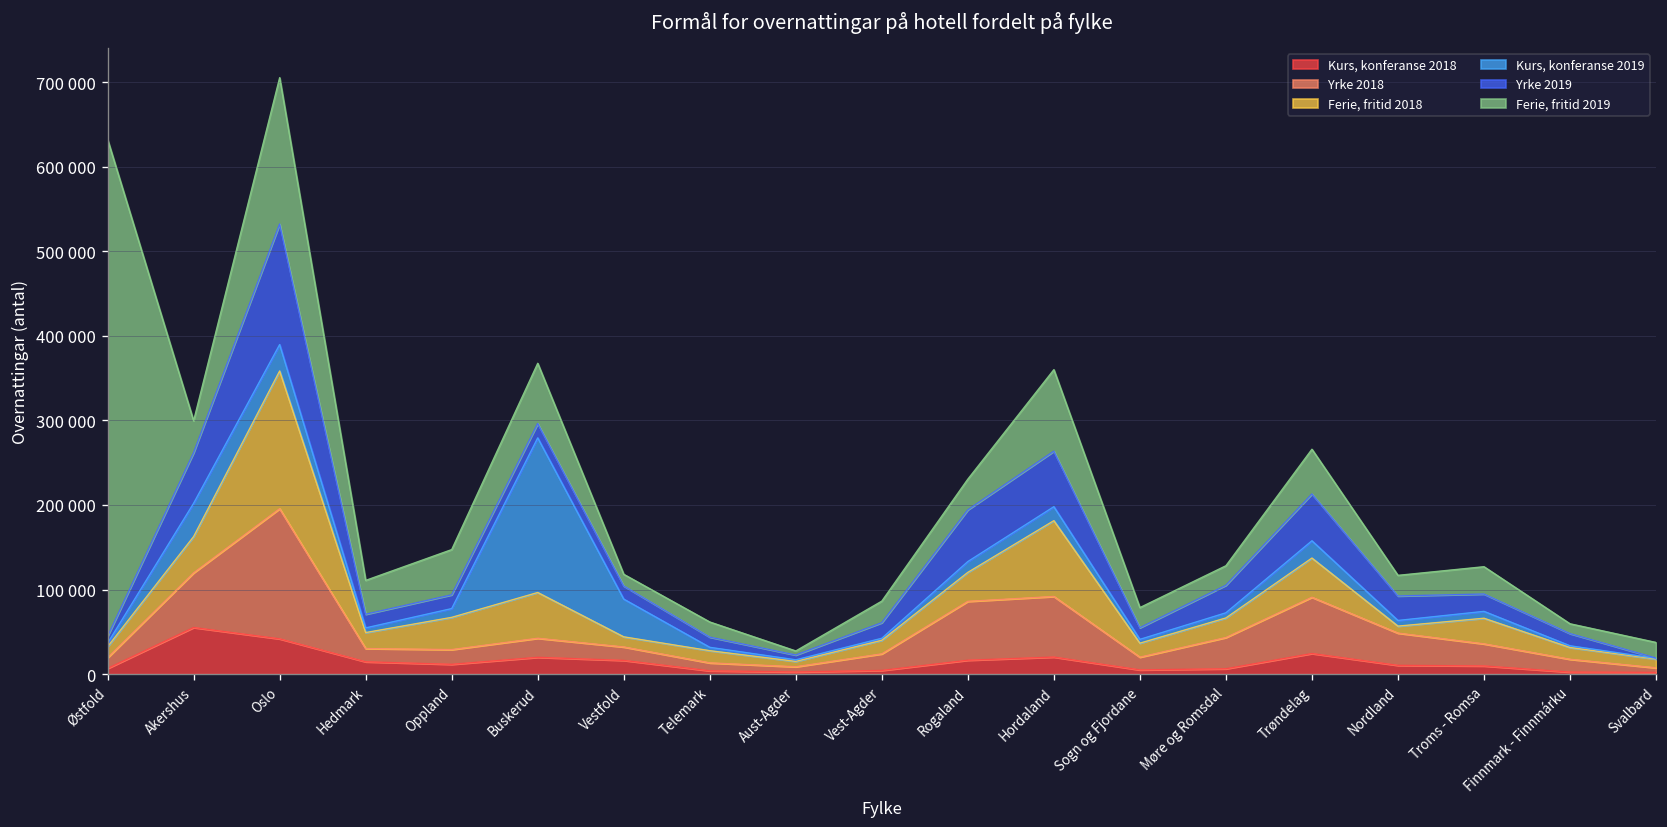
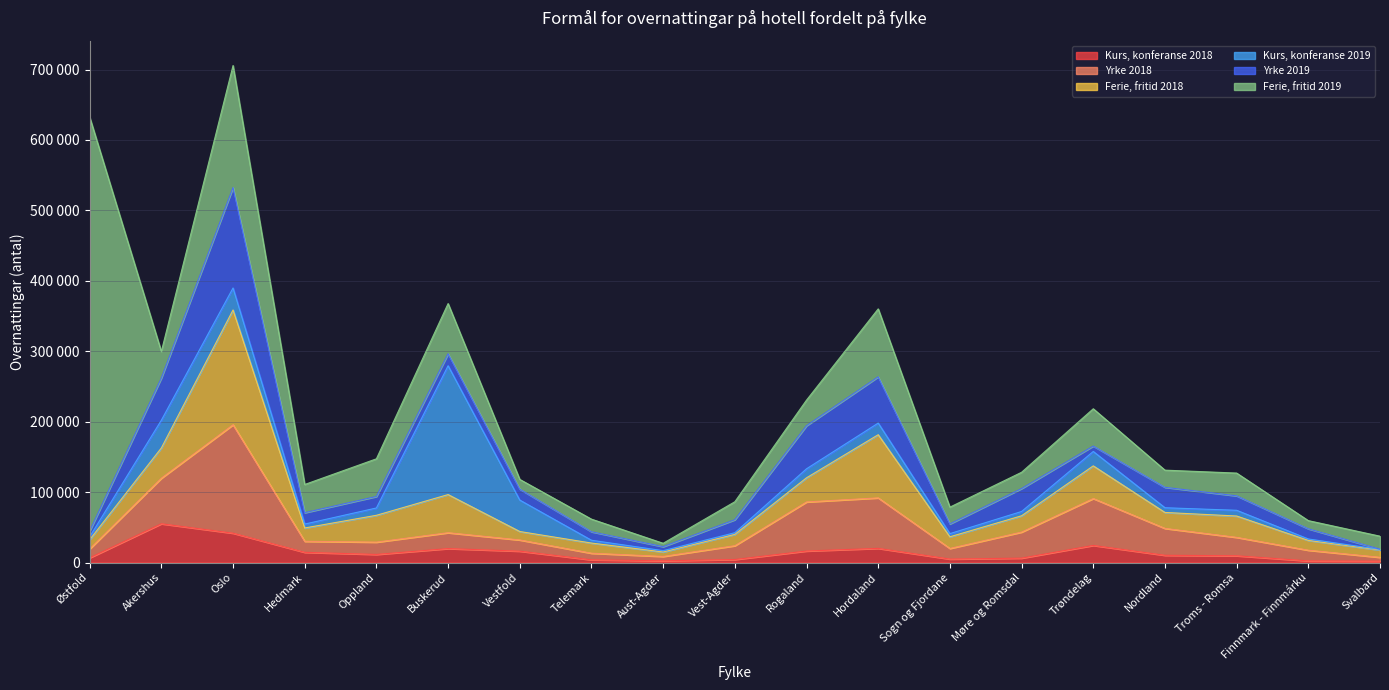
  {
    "Kurs, konferanse 2018": {
      "Østfold": 10000,
      "Akershus": 60000,
      "Oslo": 40000,
      "Hedmark": 10000,
      "Oppland": 10000,
      "Buskerud": 20000,
      "Vestfold": 20000,
      "Telemark": 0,
      "Aust-Agder": 0,
      "Vest-Agder": 0,
      "Rogaland": 20000,
      "Hordaland": 20000,
      "Sogn og Fjordane": 0,
      "Møre og Romsdal": 10000,
      "Trøndelag": 20000,
      "Nordland": 10000,
      "Troms - Romsa": 10000,
      "Finnmark - Finnmárku": 0,
      "Svalbard": 0
    },
    "Yrke 2018": {
      "Østfold": 10000,
      "Akershus": 60000,
      "Oslo": 150000,
      "Hedmark": 20000,
      "Oppland": 20000,
      "Buskerud": 20000,
      "Vestfold": 20000,
      "Telemark": 10000,
      "Aust-Agder": 10000,
      "Vest-Agder": 20000,
      "Rogaland": 70000,
      "Hordaland": 70000,
      "Sogn og Fjordane": 20000,
      "Møre og Romsdal": 40000,
      "Trøndelag": 70000,
      "Nordland": 40000,
      "Troms - Romsa": 30000,
      "Finnmark - Finnmárku": 20000,
      "Svalbard": 10000
    },
    "Ferie, fritid 2018": {
      "Østfold": 10000,
      "Akershus": 40000,
      "Oslo": 160000,
      "Hedmark": 20000,
      "Oppland": 40000,
      "Buskerud": 50000,
      "Vestfold": 10000,
      "Telemark": 10000,
      "Rogaland": 30000,
      "Hordaland": 90000,
      "Sogn og Fjordane": 20000,
      "Møre og Romsdal": 20000,
      "Trøndelag": 50000,
-     "Nordland": 10000,
+     "Nordland": 20000,
      "Troms - Romsa": 30000
    },
    "Kurs, konferanse 2019": {
      "Østfold": 0,
      "Akershus": 40000,
      "Oslo": 30000,
      "Hedmark": 10000,
      "Oppland": 10000,
      "Buskerud": 180000,
      "Vestfold": 40000,
      "Telemark": 0,
      "Rogaland": 10000,
      "Hordaland": 20000,
      "Sogn og Fjordane": 0,
      "Møre og Romsdal": 10000,
      "Trøndelag": 20000,
      "Nordland": 10000,
      "Troms - Romsa": 10000
    },
    "Yrke 2019": {
      "Østfold": 10000,
      "Akershus": 60000,
      "Oslo": 140000,
      "Hedmark": 20000,
      "Oppland": 20000,
      "Buskerud": 20000,
      "Vestfold": 20000,
      "Telemark": 10000,
      "Aust-Agder": 10000,
      "Vest-Agder": 20000,
      "Rogaland": 60000,
      "Hordaland": 70000,
      "Sogn og Fjordane": 10000,
      "Møre og Romsdal": 30000,
-     "Trøndelag": 60000,
+     "Trøndelag": 10000,
      "Nordland": 30000,
      "Troms - Romsa": 20000,
      "Finnmark - Finnmárku": 10000
    },
    "Ferie, fritid 2019": {
      "Østfold": 590000,
      "Akershus": 40000,
      "Oslo": 170000,
      "Hedmark": 40000,
      "Oppland": 50000,
      "Buskerud": 70000,
      "Vestfold": 10000,
      "Telemark": 20000,
      "Aust-Agder": 0,
      "Vest-Agder": 30000,
      "Rogaland": 40000,
      "Hordaland": 100000,
      "Sogn og Fjordane": 20000,
      "Møre og Romsdal": 20000,
      "Trøndelag": 50000,
      "Nordland": 20000,
      "Troms - Romsa": 30000,
      "Finnmark - Finnmárku": 10000,
      "Svalbard": 20000
    }
  }
